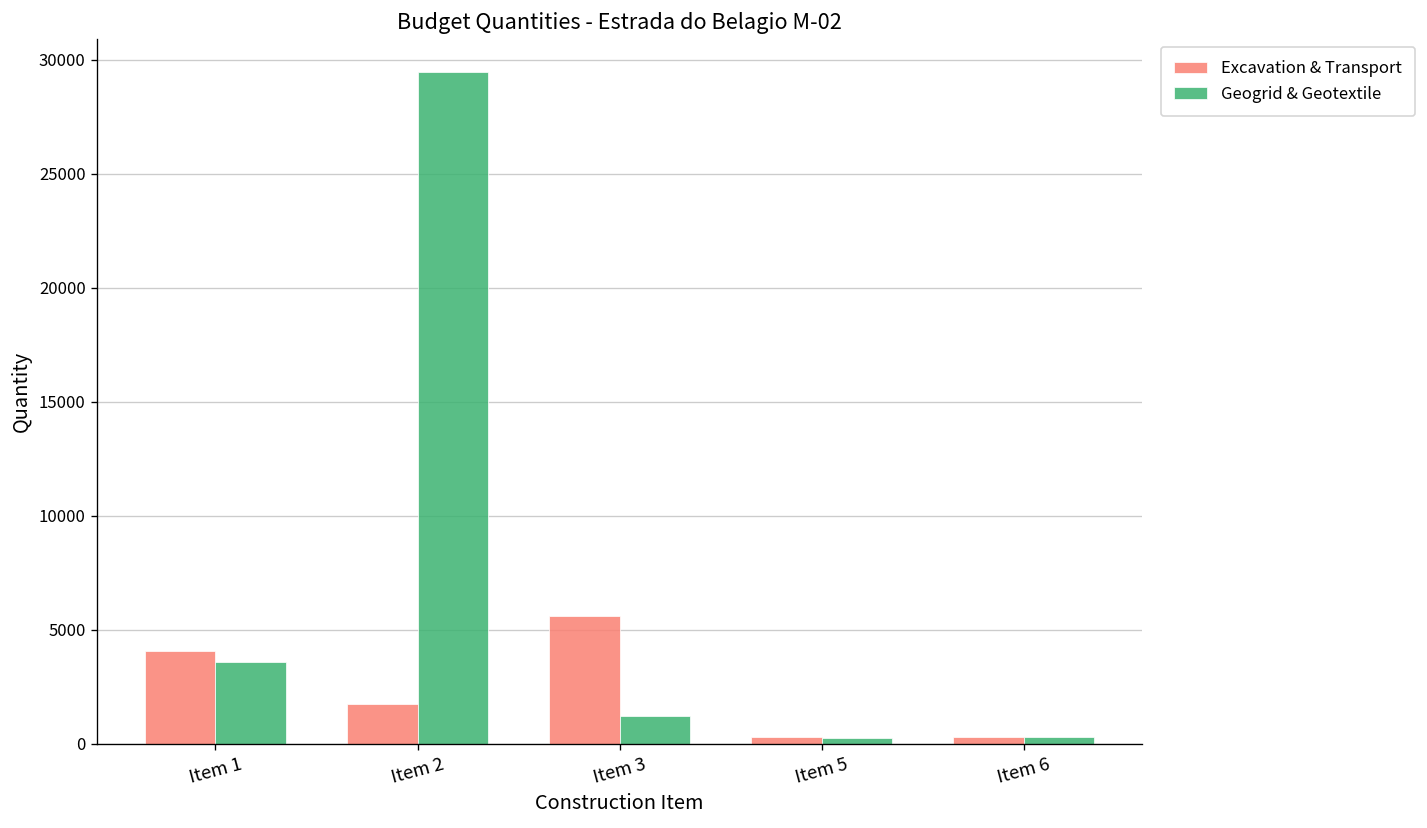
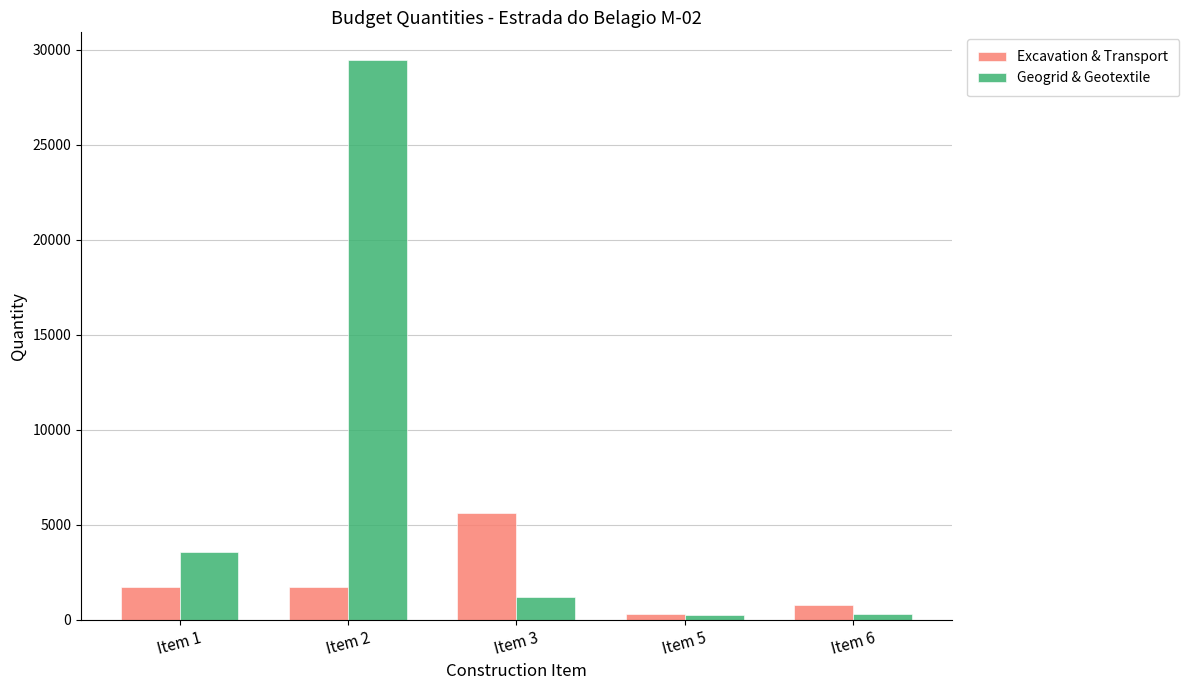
  {
    "Excavation & Transport": {
-     "Item 1": 4100,
+     "Item 1": 1700,
      "Item 2": 1700,
      "Item 3": 5600,
      "Item 5": 300,
-     "Item 6": 300
+     "Item 6": 800
    },
    "Geogrid & Geotextile": {
      "Item 1": 3600,
      "Item 2": 29500,
      "Item 3": 1200,
      "Item 5": 200,
      "Item 6": 300
    }
  }
